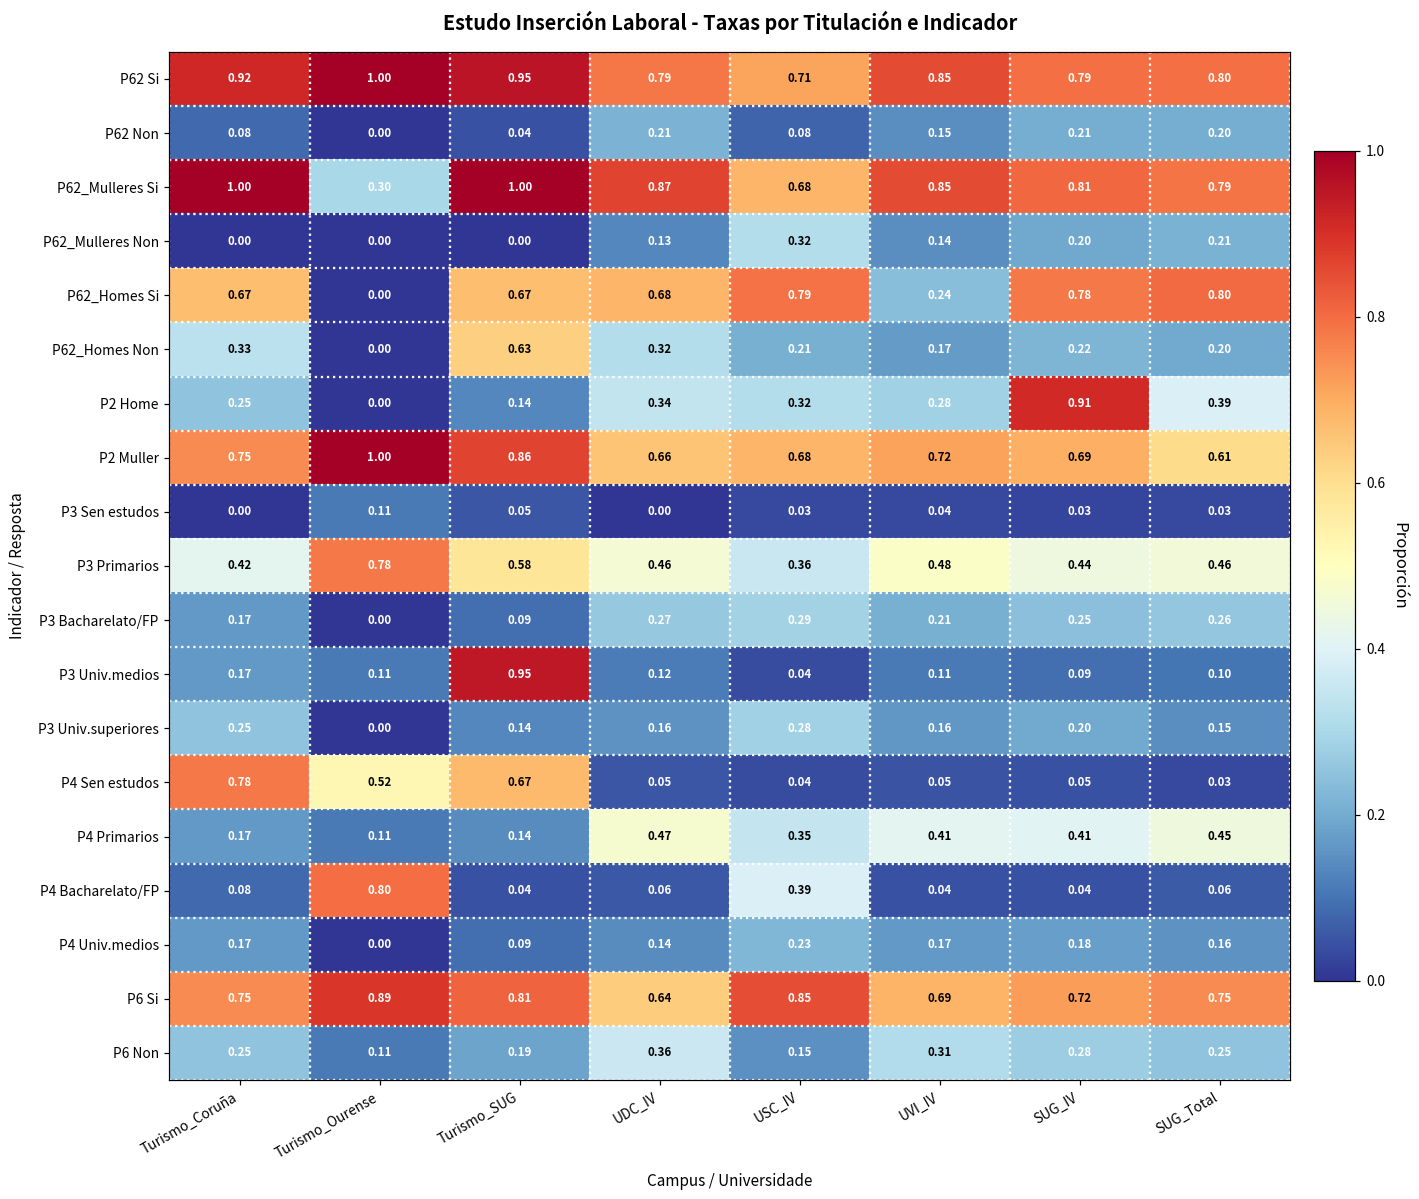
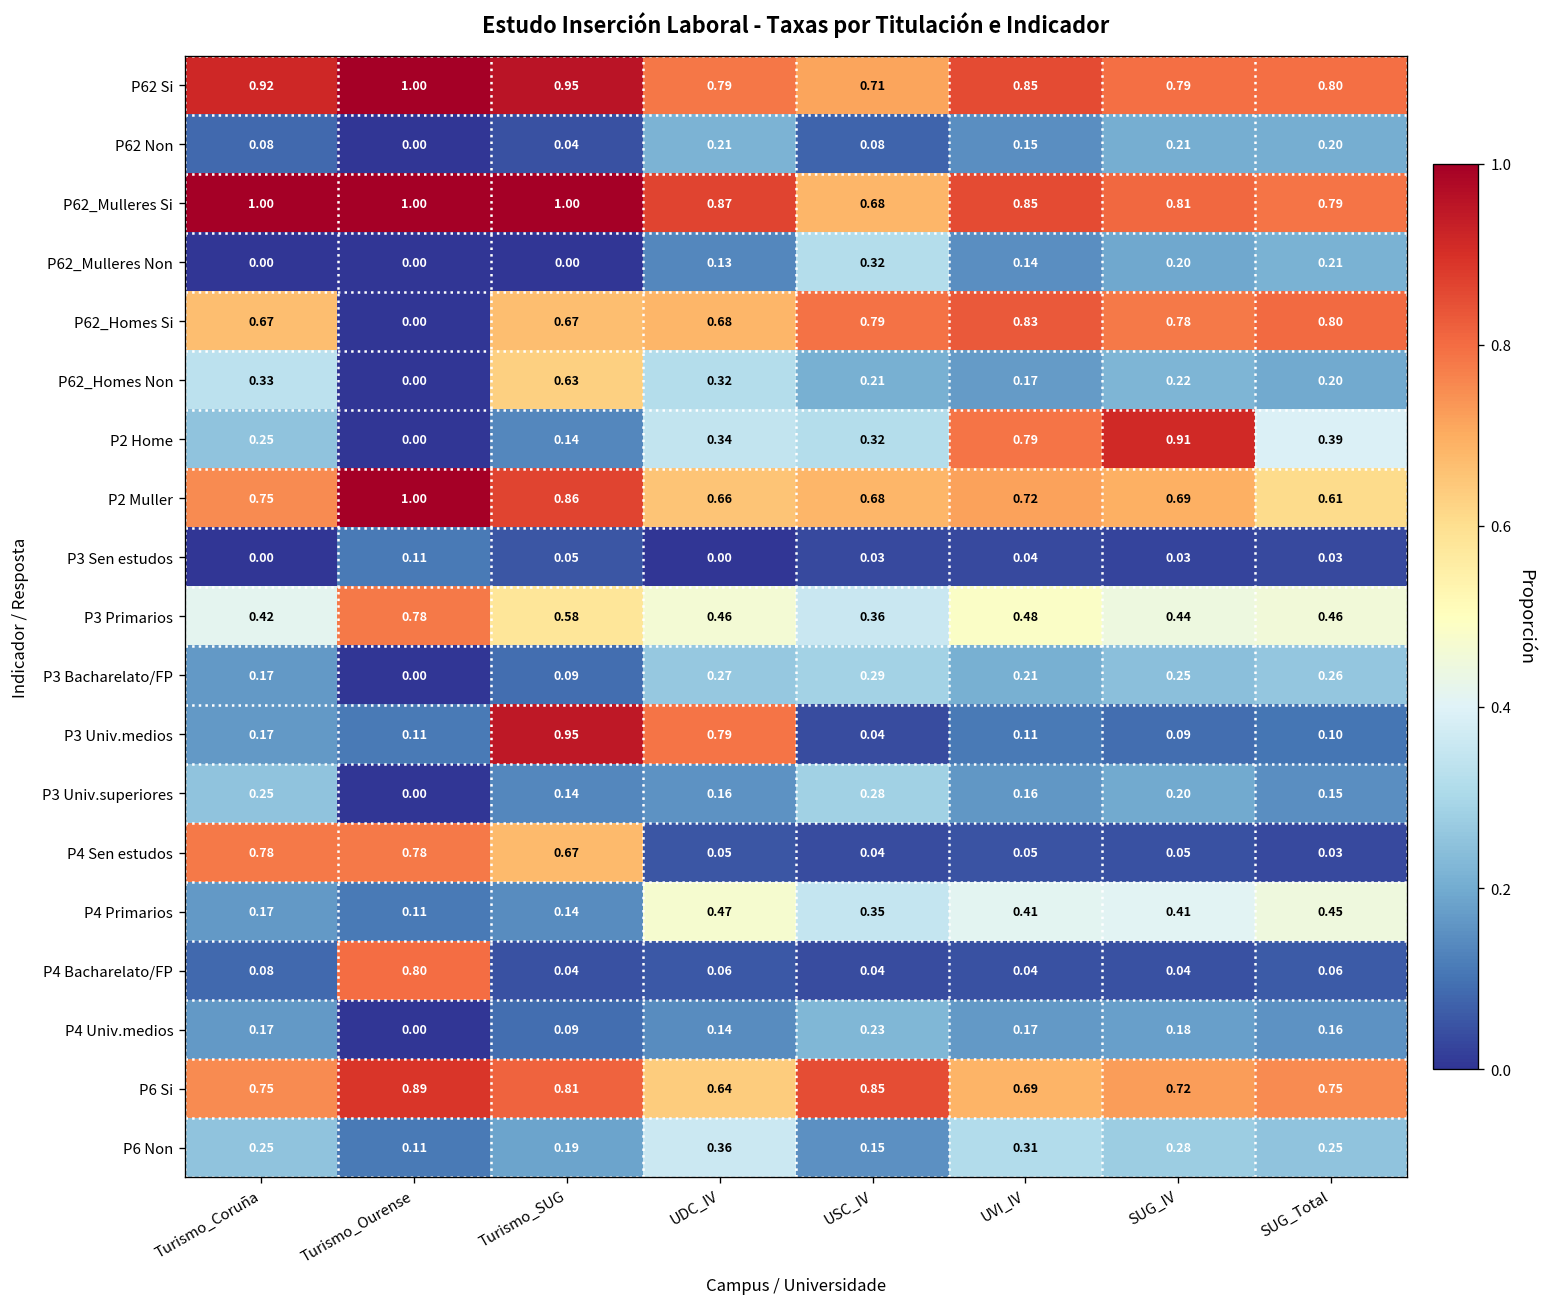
  {
    "P62 Si": {
      "Turismo_Coruña": 0.92,
      "Turismo_Ourense": 1.00,
      "Turismo_SUG": 0.95,
      "UDC_IV": 0.79,
      "USC_IV": 0.71,
      "UVI_IV": 0.85,
      "SUG_IV": 0.79,
      "SUG_Total": 0.80
    },
    "P62 Non": {
      "Turismo_Coruña": 0.08,
      "Turismo_Ourense": 0.00,
      "Turismo_SUG": 0.04,
      "UDC_IV": 0.21,
      "USC_IV": 0.08,
      "UVI_IV": 0.15,
      "SUG_IV": 0.21,
      "SUG_Total": 0.20
    },
    "P62_Mulleres Si": {
      "Turismo_Coruña": 1.00,
-     "Turismo_Ourense": 0.30,
+     "Turismo_Ourense": 1.00,
      "Turismo_SUG": 1.00,
      "UDC_IV": 0.87,
      "USC_IV": 0.68,
      "UVI_IV": 0.85,
      "SUG_IV": 0.81,
      "SUG_Total": 0.79
    },
    "P62_Mulleres Non": {
      "Turismo_Coruña": 0.00,
      "Turismo_Ourense": 0.00,
      "Turismo_SUG": 0.00,
      "UDC_IV": 0.13,
      "USC_IV": 0.32,
      "UVI_IV": 0.14,
      "SUG_IV": 0.20,
      "SUG_Total": 0.21
    },
    "P62_Homes Si": {
      "Turismo_Coruña": 0.67,
      "Turismo_Ourense": 0.00,
      "Turismo_SUG": 0.67,
      "UDC_IV": 0.68,
      "USC_IV": 0.79,
-     "UVI_IV": 0.24,
+     "UVI_IV": 0.83,
      "SUG_IV": 0.78,
      "SUG_Total": 0.80
    },
    "P62_Homes Non": {
      "Turismo_Coruña": 0.33,
      "Turismo_Ourense": 0.00,
      "Turismo_SUG": 0.63,
      "UDC_IV": 0.32,
      "USC_IV": 0.21,
      "UVI_IV": 0.17,
      "SUG_IV": 0.22,
      "SUG_Total": 0.20
    },
    "P2 Home": {
      "Turismo_Coruña": 0.25,
      "Turismo_Ourense": 0.00,
      "Turismo_SUG": 0.14,
      "UDC_IV": 0.34,
      "USC_IV": 0.32,
-     "UVI_IV": 0.28,
+     "UVI_IV": 0.79,
      "SUG_IV": 0.91,
      "SUG_Total": 0.39
    },
    "P2 Muller": {
      "Turismo_Coruña": 0.75,
      "Turismo_Ourense": 1.00,
      "Turismo_SUG": 0.86,
      "UDC_IV": 0.66,
      "USC_IV": 0.68,
      "UVI_IV": 0.72,
      "SUG_IV": 0.69,
      "SUG_Total": 0.61
    },
    "P3 Sen estudos": {
      "Turismo_Coruña": 0.00,
      "Turismo_Ourense": 0.11,
      "Turismo_SUG": 0.05,
      "UDC_IV": 0.00,
      "USC_IV": 0.03,
      "UVI_IV": 0.04,
      "SUG_IV": 0.03,
      "SUG_Total": 0.03
    },
    "P3 Primarios": {
      "Turismo_Coruña": 0.42,
      "Turismo_Ourense": 0.78,
      "Turismo_SUG": 0.58,
      "UDC_IV": 0.46,
      "USC_IV": 0.36,
      "UVI_IV": 0.48,
      "SUG_IV": 0.44,
      "SUG_Total": 0.46
    },
    "P3 Bacharelato/FP": {
      "Turismo_Coruña": 0.17,
      "Turismo_Ourense": 0.00,
      "Turismo_SUG": 0.09,
      "UDC_IV": 0.27,
      "USC_IV": 0.29,
      "UVI_IV": 0.21,
      "SUG_IV": 0.25,
      "SUG_Total": 0.26
    },
    "P3 Univ.medios": {
      "Turismo_Coruña": 0.17,
      "Turismo_Ourense": 0.11,
      "Turismo_SUG": 0.95,
-     "UDC_IV": 0.12,
+     "UDC_IV": 0.79,
      "USC_IV": 0.04,
      "UVI_IV": 0.11,
      "SUG_IV": 0.09,
      "SUG_Total": 0.10
    },
    "P3 Univ.superiores": {
      "Turismo_Coruña": 0.25,
      "Turismo_Ourense": 0.00,
      "Turismo_SUG": 0.14,
      "UDC_IV": 0.16,
      "USC_IV": 0.28,
      "UVI_IV": 0.16,
      "SUG_IV": 0.20,
      "SUG_Total": 0.15
    },
    "P4 Sen estudos": {
      "Turismo_Coruña": 0.78,
-     "Turismo_Ourense": 0.52,
+     "Turismo_Ourense": 0.78,
      "Turismo_SUG": 0.67,
      "UDC_IV": 0.05,
      "USC_IV": 0.04,
      "UVI_IV": 0.05,
      "SUG_IV": 0.05,
      "SUG_Total": 0.03
    },
    "P4 Primarios": {
      "Turismo_Coruña": 0.17,
      "Turismo_Ourense": 0.11,
      "Turismo_SUG": 0.14,
      "UDC_IV": 0.47,
      "USC_IV": 0.35,
      "UVI_IV": 0.41,
      "SUG_IV": 0.41,
      "SUG_Total": 0.45
    },
    "P4 Bacharelato/FP": {
      "Turismo_Coruña": 0.08,
      "Turismo_Ourense": 0.80,
      "Turismo_SUG": 0.04,
      "UDC_IV": 0.06,
-     "USC_IV": 0.39,
+     "USC_IV": 0.04,
      "UVI_IV": 0.04,
      "SUG_IV": 0.04,
      "SUG_Total": 0.06
    },
    "P4 Univ.medios": {
      "Turismo_Coruña": 0.17,
      "Turismo_Ourense": 0.00,
      "Turismo_SUG": 0.09,
      "UDC_IV": 0.14,
      "USC_IV": 0.23,
      "UVI_IV": 0.17,
      "SUG_IV": 0.18,
      "SUG_Total": 0.16
    },
    "P6 Si": {
      "Turismo_Coruña": 0.75,
      "Turismo_Ourense": 0.89,
      "Turismo_SUG": 0.81,
      "UDC_IV": 0.64,
      "USC_IV": 0.85,
      "UVI_IV": 0.69,
      "SUG_IV": 0.72,
      "SUG_Total": 0.75
    },
    "P6 Non": {
      "Turismo_Coruña": 0.25,
      "Turismo_Ourense": 0.11,
      "Turismo_SUG": 0.19,
      "UDC_IV": 0.36,
      "USC_IV": 0.15,
      "UVI_IV": 0.31,
      "SUG_IV": 0.28,
      "SUG_Total": 0.25
    }
  }
